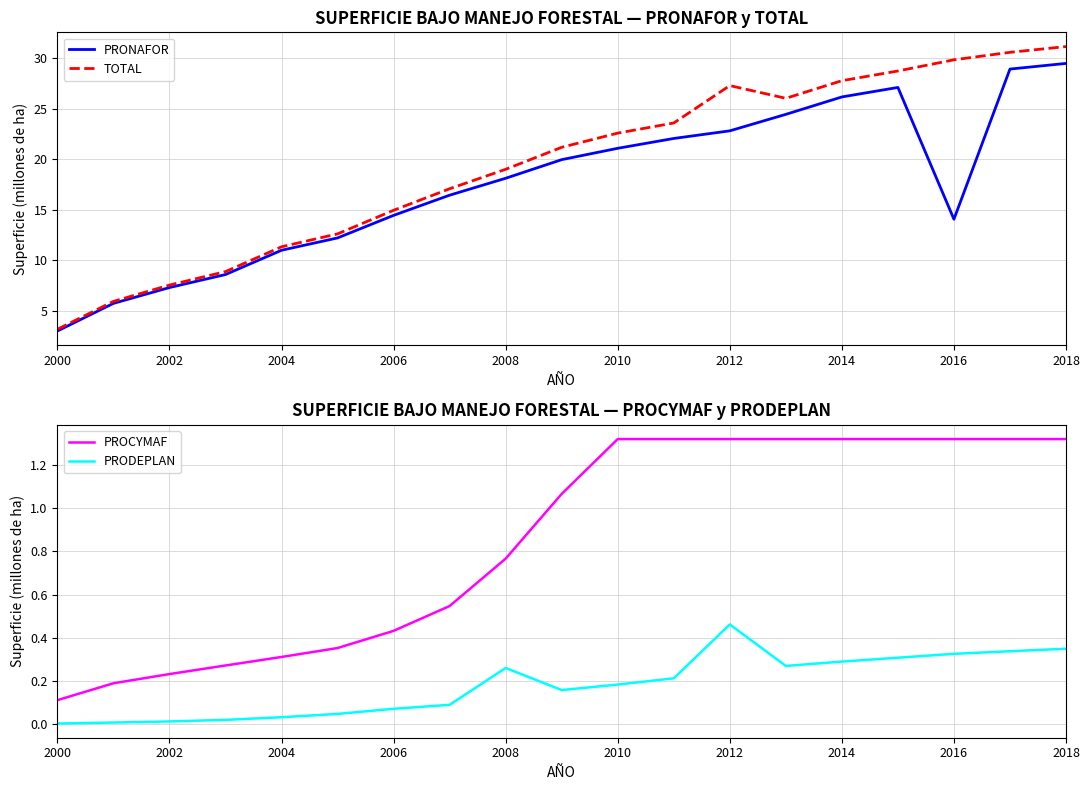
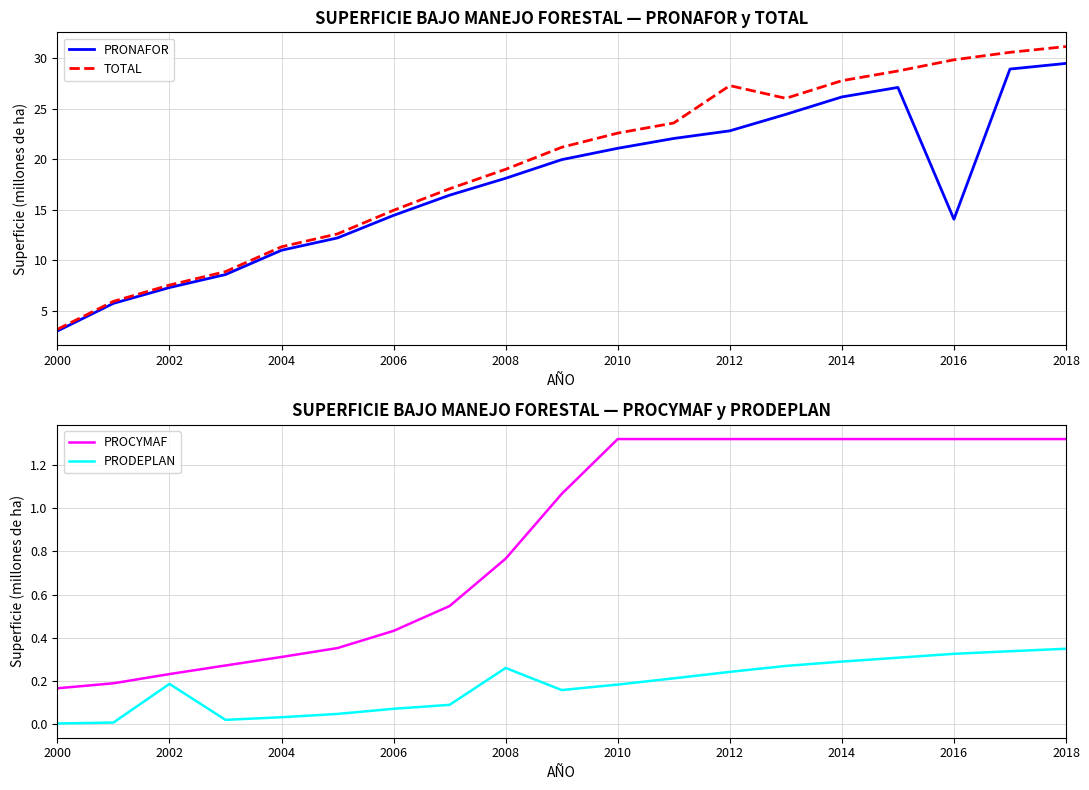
  {
    "SUPERFICIE BAJO MANEJO FORESTAL — PRONAFOR y TOTAL": {
      "PRONAFOR": {
        "2004": 11.0,
        "2006": 14.5,
        "2008": 18.1,
        "2010": 21.1,
        "2012": 22.8,
        "2014": 26.2,
        "2016": 14.1,
        "2018": 29.5
      },
      "TOTAL": {
        "2004": 11.3,
        "2006": 15.0,
        "2008": 19.0,
        "2010": 22.6,
        "2012": 27.3,
        "2014": 27.8,
        "2016": 29.9,
        "2018": 31.2
      }
    },
    "SUPERFICIE BAJO MANEJO FORESTAL — PROCYMAF y PRODEPLAN": {
      "PROCYMAF": {
-       "2000": 0.11,
+       "2000": 0.17,
        "2002": 0.23,
        "2004": 0.31,
        "2006": 0.43,
        "2008": 0.77,
        "2010": 1.32,
        "2012": 1.32,
        "2014": 1.32,
        "2016": 1.32,
        "2018": 1.32
      },
      "PRODEPLAN": {
        "2000": 0.00,
-       "2002": 0.01,
+       "2002": 0.19,
        "2004": 0.03,
        "2006": 0.07,
        "2008": 0.26,
        "2010": 0.18,
-       "2012": 0.46,
+       "2012": 0.24,
        "2014": 0.29,
        "2016": 0.33,
        "2018": 0.35
      }
    }
  }
